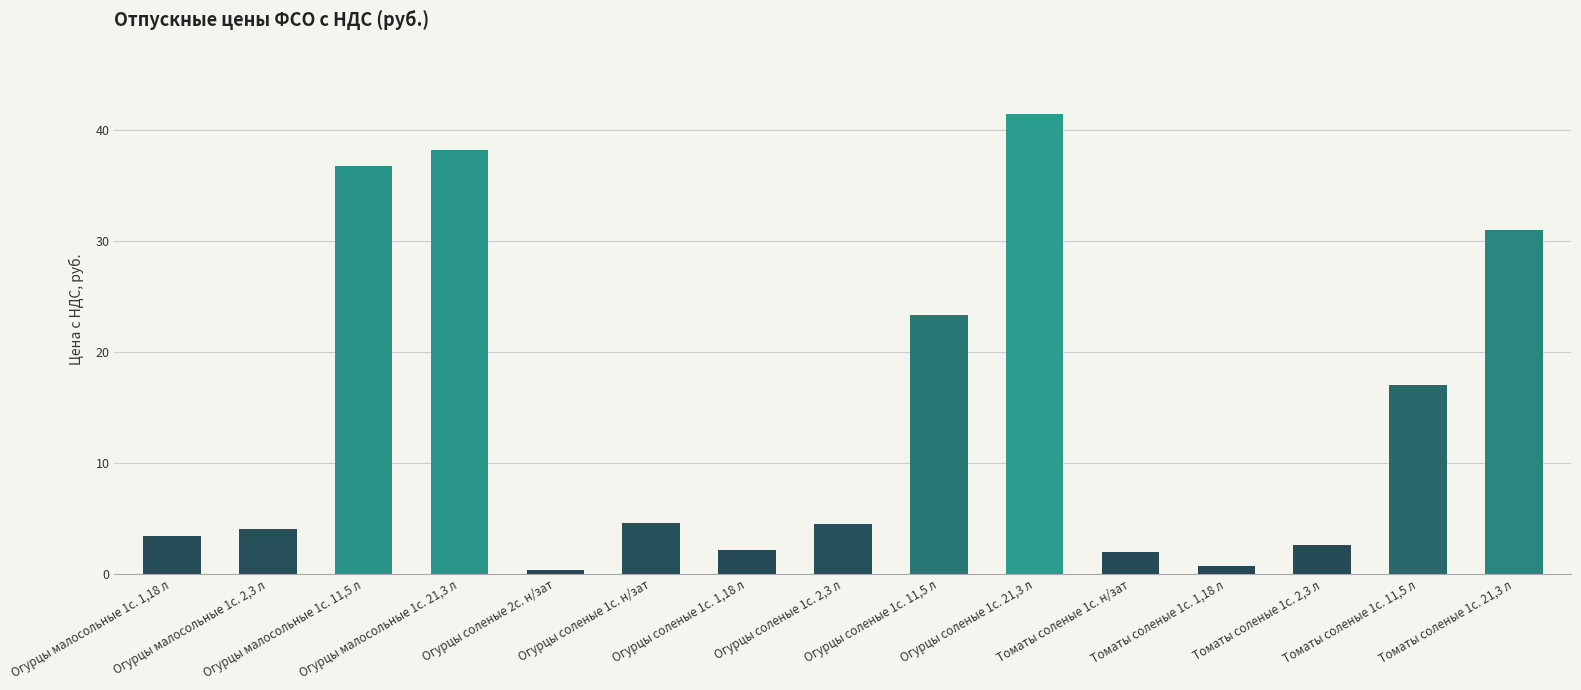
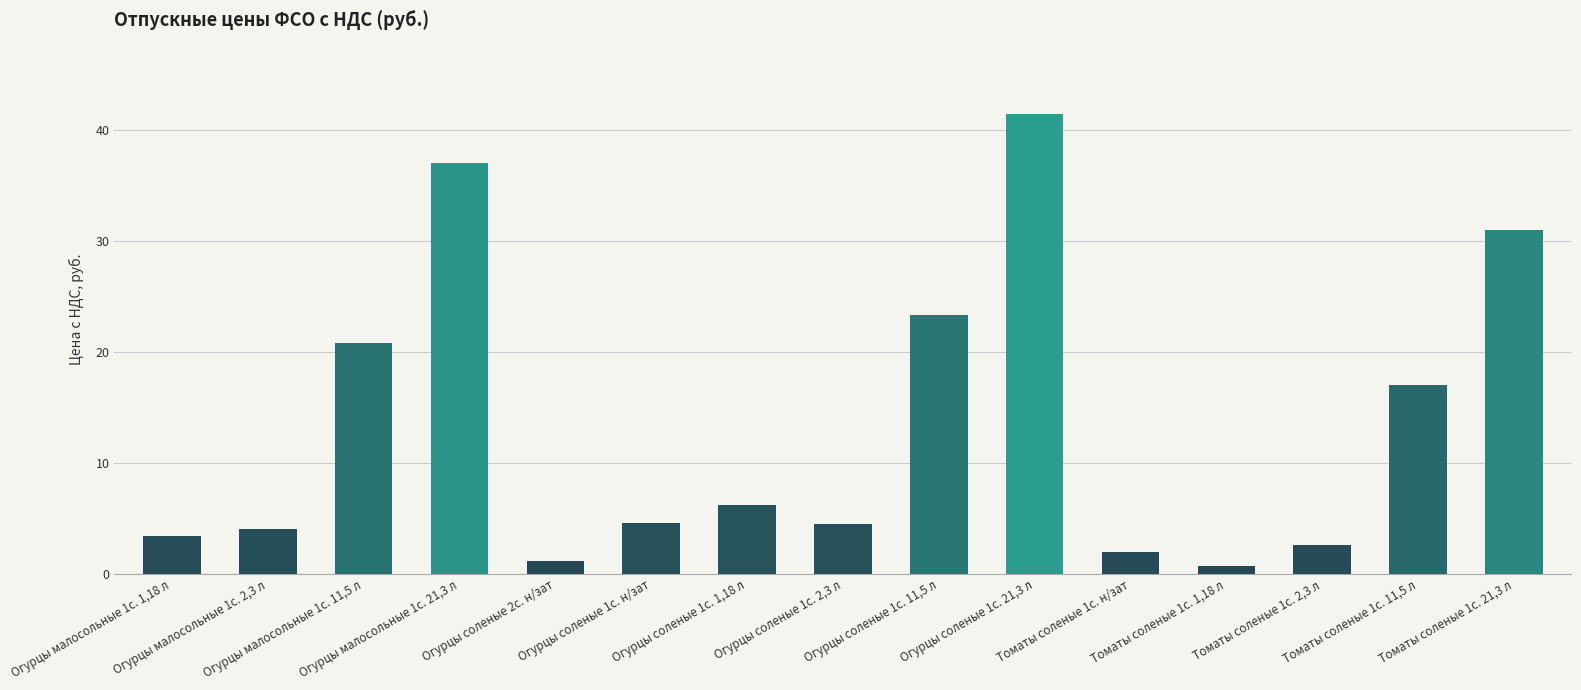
  {
    "Огурцы малосольные 1с. 1,18 л": 3.4,
    "Огурцы малосольные 1с. 2,3 л": 4.1,
-   "Огурцы малосольные 1с. 11,5 л": 36.8,
-   "Огурцы малосольные 1с. 21,3 л": 38.2,
-   "Огурцы соленые 2с. н/зат": 0.4,
+   "Огурцы малосольные 1с. 11,5 л": 20.9,
+   "Огурцы малосольные 1с. 21,3 л": 37.0,
+   "Огурцы соленые 2с. н/зат": 1.2,
    "Огурцы соленые 1с. н/зат": 4.6,
-   "Огурцы соленые 1с. 1,18 л": 2.2,
+   "Огурцы соленые 1с. 1,18 л": 6.2,
    "Огурцы соленые 1с. 2,3 л": 4.5,
    "Огурцы соленые 1с. 11,5 л": 23.3,
    "Огурцы соленые 1с. 21,3 л": 41.4,
    "Томаты соленые 1с. н/зат": 2.0,
    "Томаты соленые 1с. 1,18 л": 0.7,
    "Томаты соленые 1с. 2,3 л": 2.6,
    "Томаты соленые 1с. 11,5 л": 17.0,
    "Томаты соленые 1с. 21,3 л": 31.0
  }
